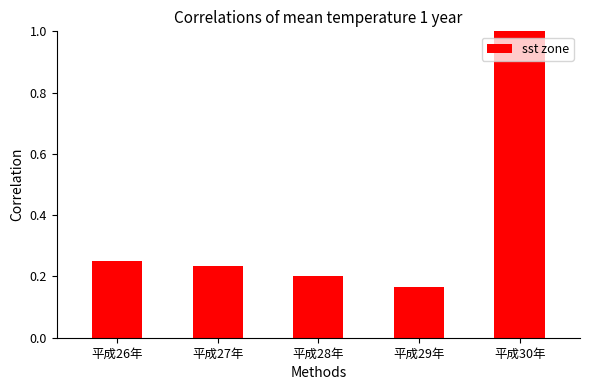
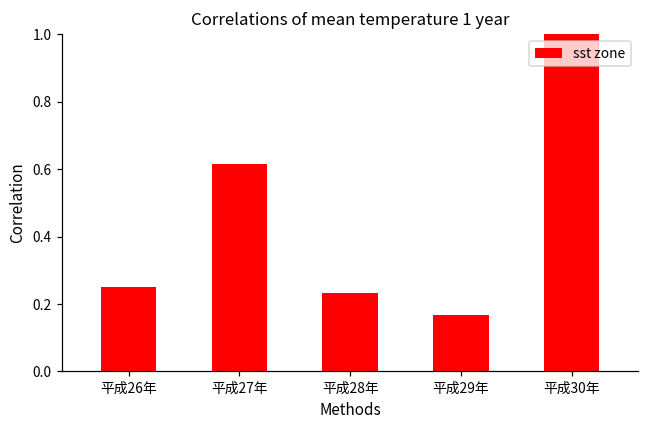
  {
    "平成26年": 0.25,
-   "平成27年": 0.23,
-   "平成28年": 0.20,
+   "平成27年": 0.62,
+   "平成28年": 0.23,
    "平成29年": 0.17,
    "平成30年": 1.00
  }
